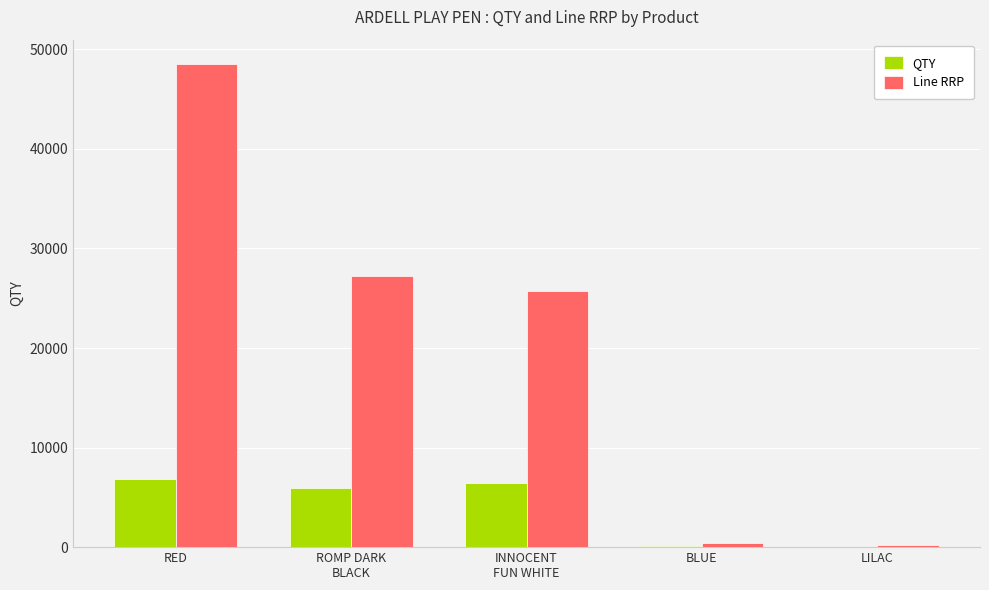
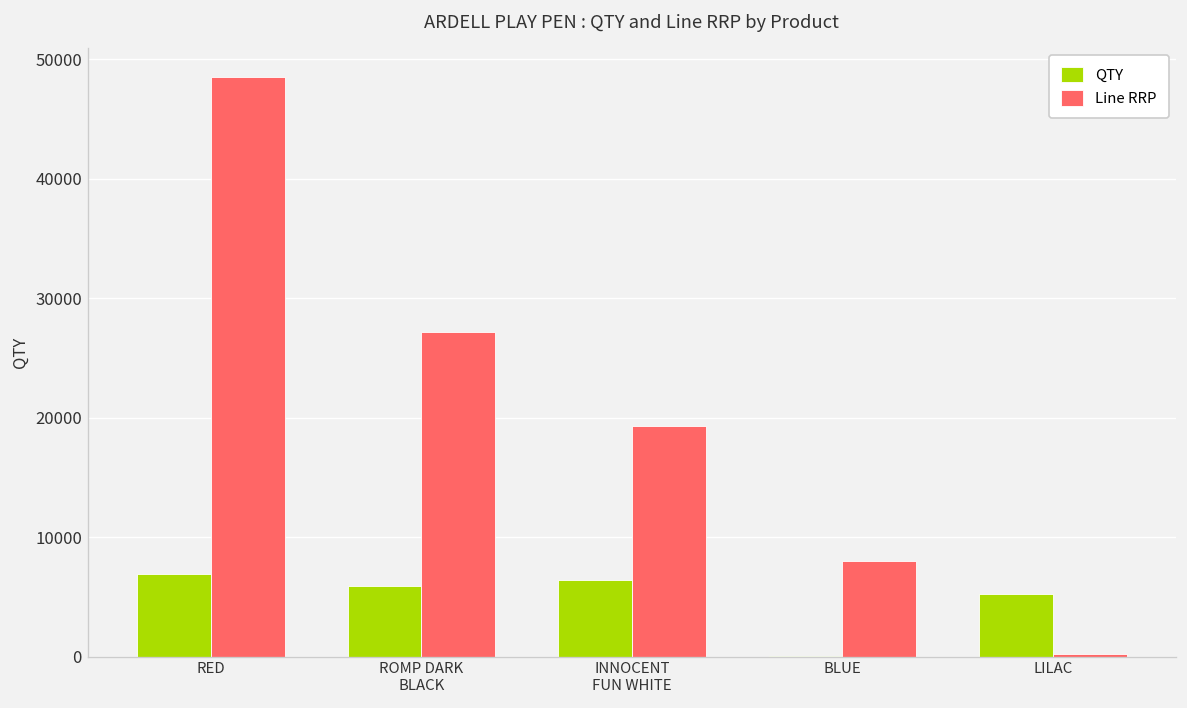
  {
    "QTY": {
      "RED": 7000,
      "ROMP DARK BLACK": 6000,
      "INNOCENT FUN WHITE": 6000,
-     "LILAC": 0
+     "LILAC": 5000
    },
    "Line RRP": {
      "RED": 49000,
      "ROMP DARK BLACK": 27000,
-     "INNOCENT FUN WHITE": 26000,
-     "BLUE": 0
+     "INNOCENT FUN WHITE": 19000,
+     "BLUE": 8000
    }
  }
